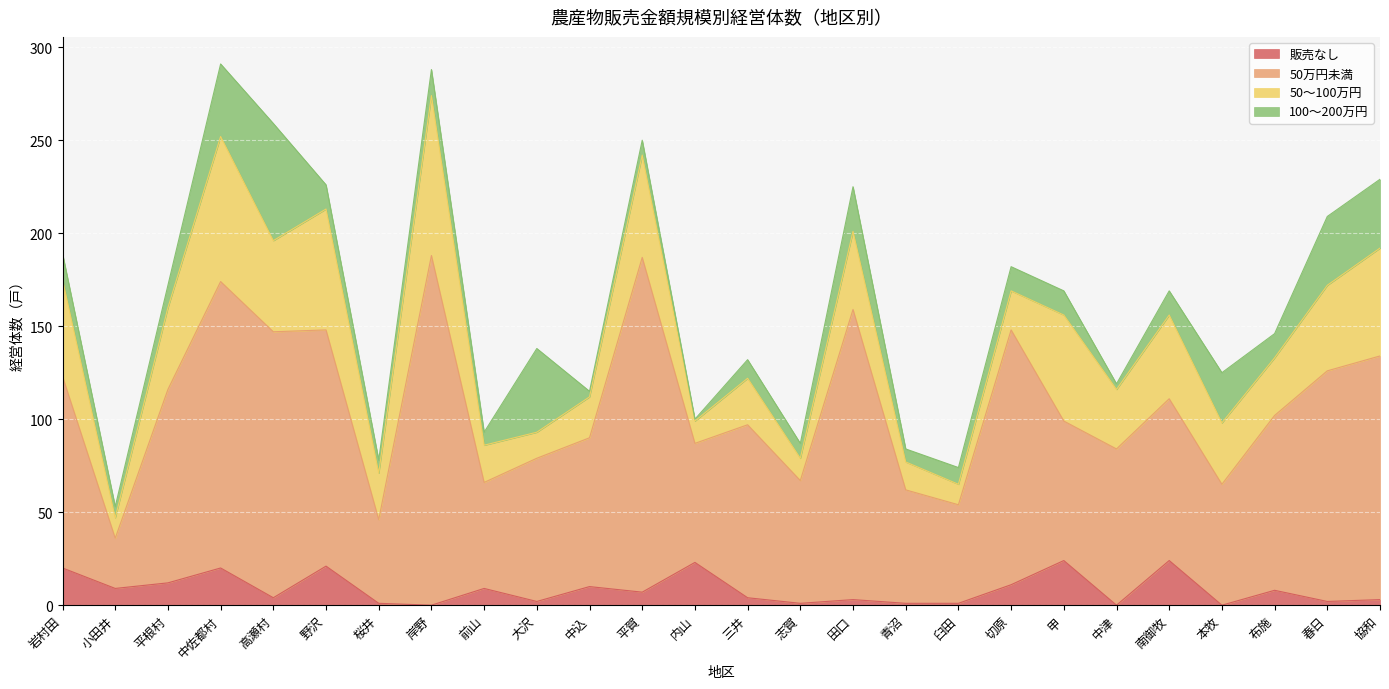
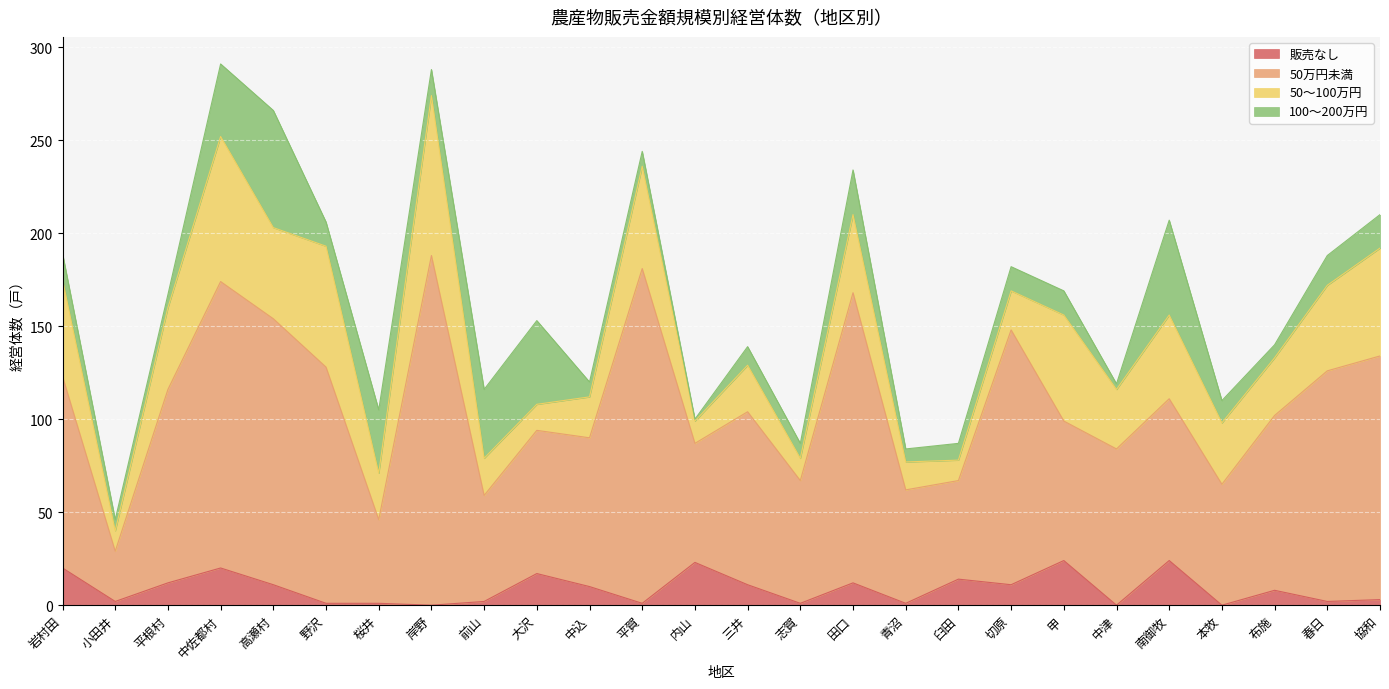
  {
    "販売なし": {
      "岩村田": 20,
-     "小田井": 9,
+     "小田井": 2,
      "平根村": 12,
      "中佐都村": 20,
-     "高瀬村": 4,
-     "野沢": 21,
+     "高瀬村": 11,
+     "野沢": 1,
      "桜井": 1,
      "岸野": 0,
-     "前山": 9,
-     "大沢": 2,
+     "前山": 2,
+     "大沢": 17,
      "中込": 10,
-     "平賀": 7,
+     "平賀": 1,
      "内山": 23,
-     "三井": 4,
+     "三井": 11,
      "志賀": 1,
-     "田口": 3,
+     "田口": 12,
      "青沼": 1,
-     "臼田": 1,
+     "臼田": 14,
      "切原": 11,
      "甲": 24,
      "中津": 0,
      "南御牧": 24,
      "本牧": 0,
      "布施": 8,
      "春日": 2,
      "協和": 3
    },
    "100～200万円": {
      "岩村田": 14,
      "小田井": 6,
-     "平根村": 12,
+     "平根村": 7,
      "中佐都村": 39,
      "高瀬村": 63,
      "野沢": 13,
-     "桜井": 7,
+     "桜井": 34,
      "岸野": 14,
-     "前山": 7,
+     "前山": 37,
      "大沢": 45,
-     "中込": 3,
+     "中込": 8,
      "平賀": 8,
      "三井": 10,
      "志賀": 8,
      "田口": 24,
      "青沼": 7,
      "臼田": 9,
      "切原": 13,
      "甲": 13,
      "中津": 3,
-     "南御牧": 13,
-     "本牧": 27,
-     "布施": 13,
-     "春日": 37,
-     "協和": 37
+     "南御牧": 51,
+     "本牧": 12,
+     "布施": 7,
+     "春日": 16,
+     "協和": 18
    }
  }
